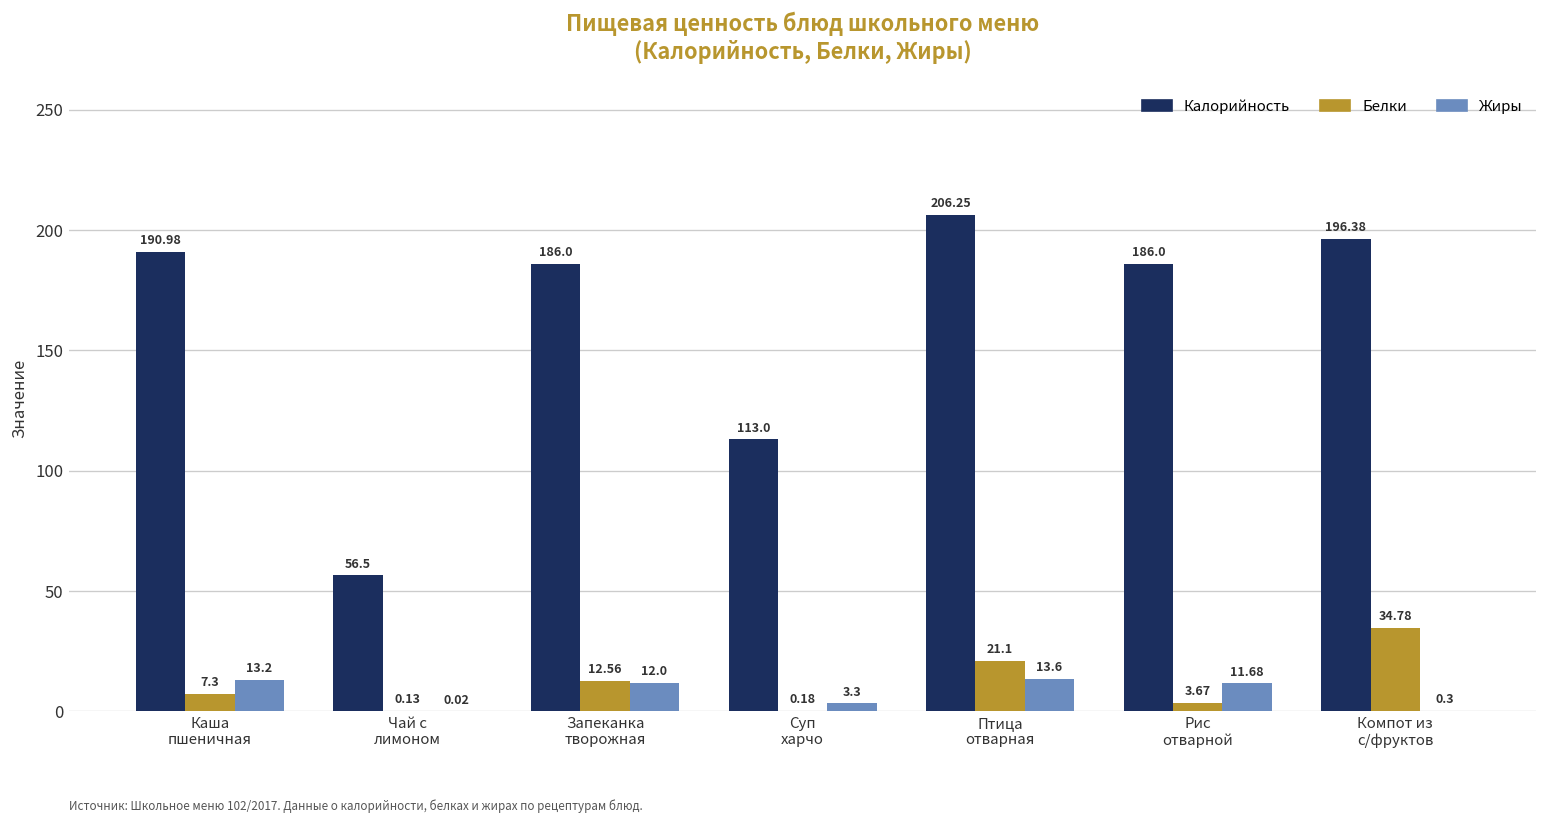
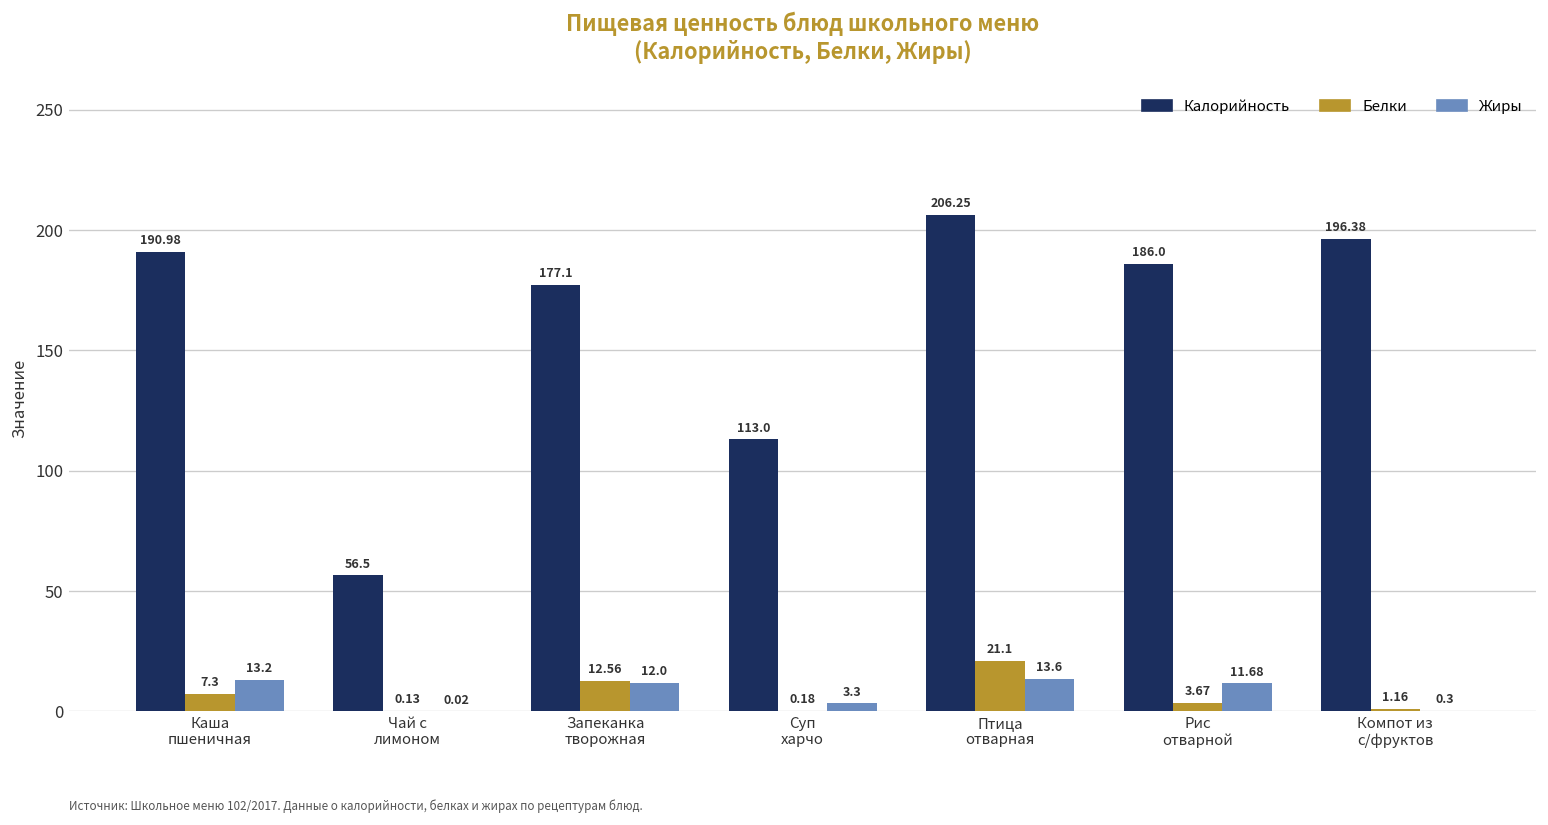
  {
    "Калорийность": {
      "Каша пшеничная": 190.98,
      "Чай с лимоном": 56.5,
-     "Запеканка творожная": 186.0,
+     "Запеканка творожная": 177.1,
      "Суп харчо": 113.0,
      "Птица отварная": 206.25,
      "Рис отварной": 186.0,
      "Компот из с/фруктов": 196.38
    },
    "Белки": {
      "Каша пшеничная": 7.3,
      "Чай с лимоном": 0.13,
      "Запеканка творожная": 12.56,
      "Суп харчо": 0.18,
      "Птица отварная": 21.1,
      "Рис отварной": 3.67,
-     "Компот из с/фруктов": 34.78
+     "Компот из с/фруктов": 1.16
    },
    "Жиры": {
      "Каша пшеничная": 13.2,
      "Чай с лимоном": 0.02,
      "Запеканка творожная": 12.0,
      "Суп харчо": 3.3,
      "Птица отварная": 13.6,
      "Рис отварной": 11.68,
      "Компот из с/фруктов": 0.3
    }
  }
